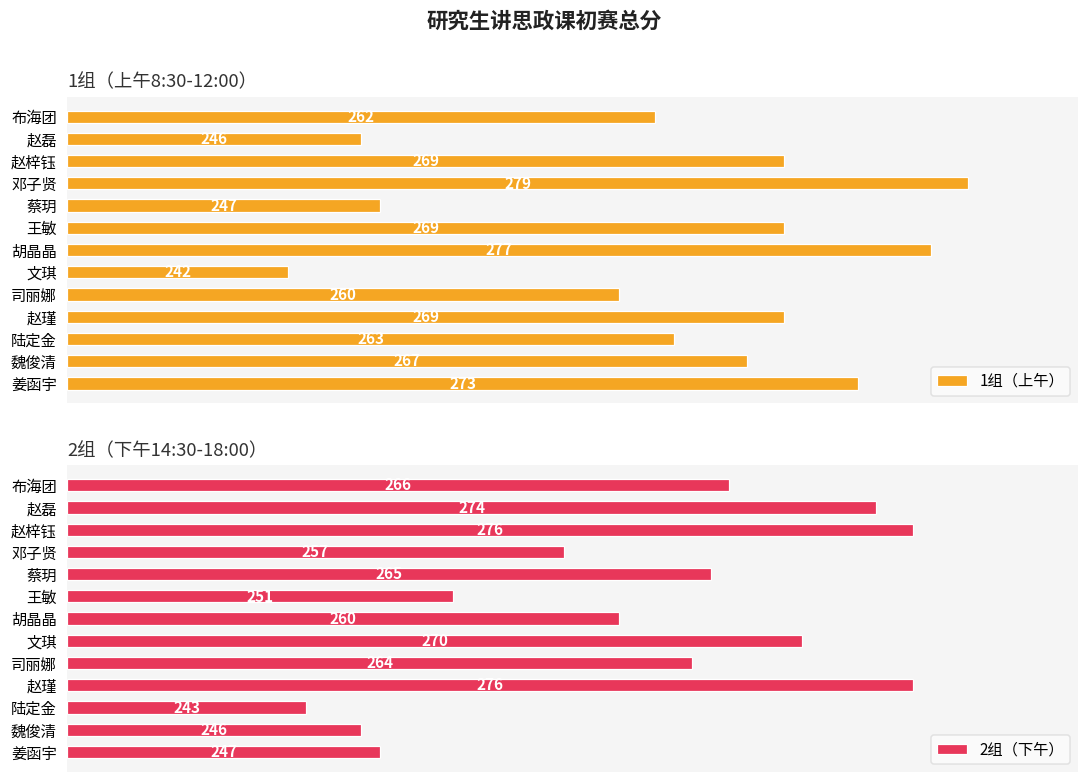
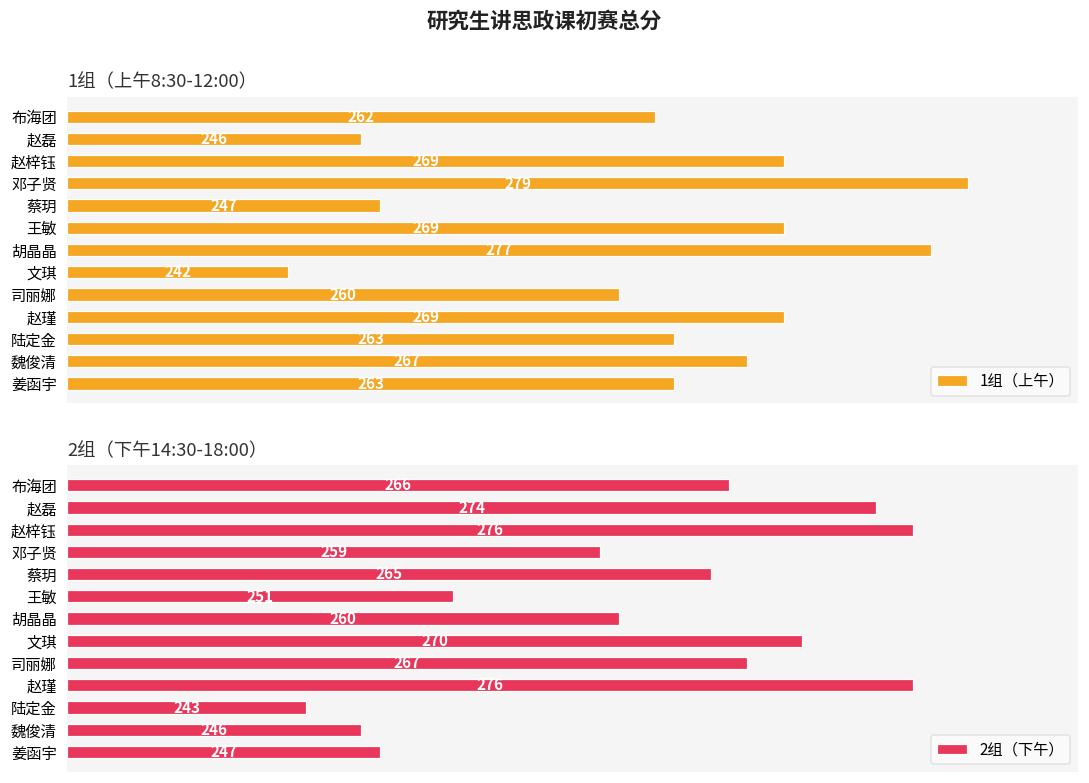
  {
    "1组（上午8:30-12:00）": {
-     "姜函宇": 273
+     "姜函宇": 263
    },
    "2组（下午14:30-18:00）": {
-     "邓子贤": 257,
-     "司丽娜": 264
+     "邓子贤": 259,
+     "司丽娜": 267
    }
  }
